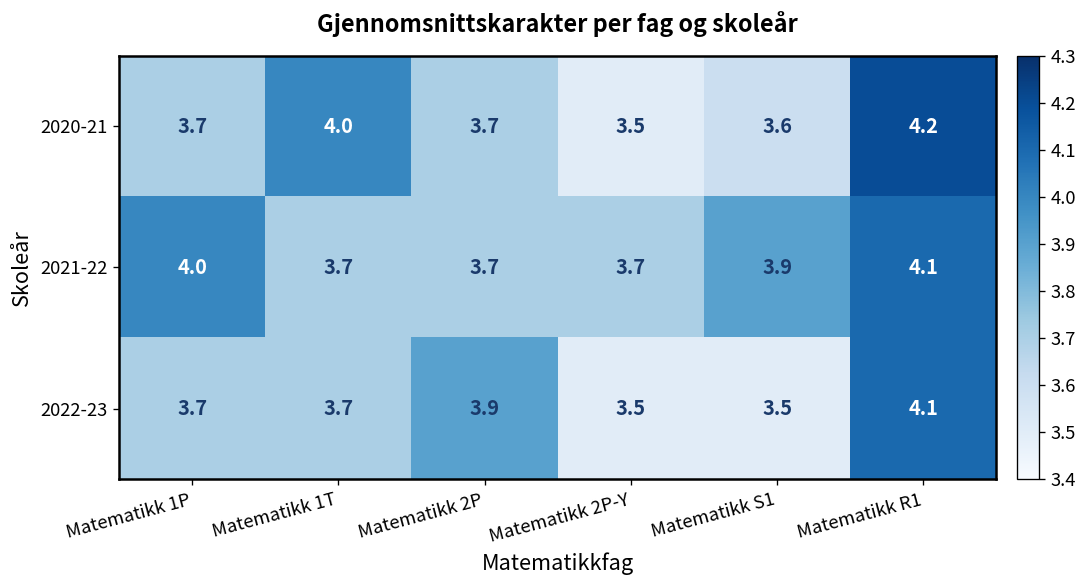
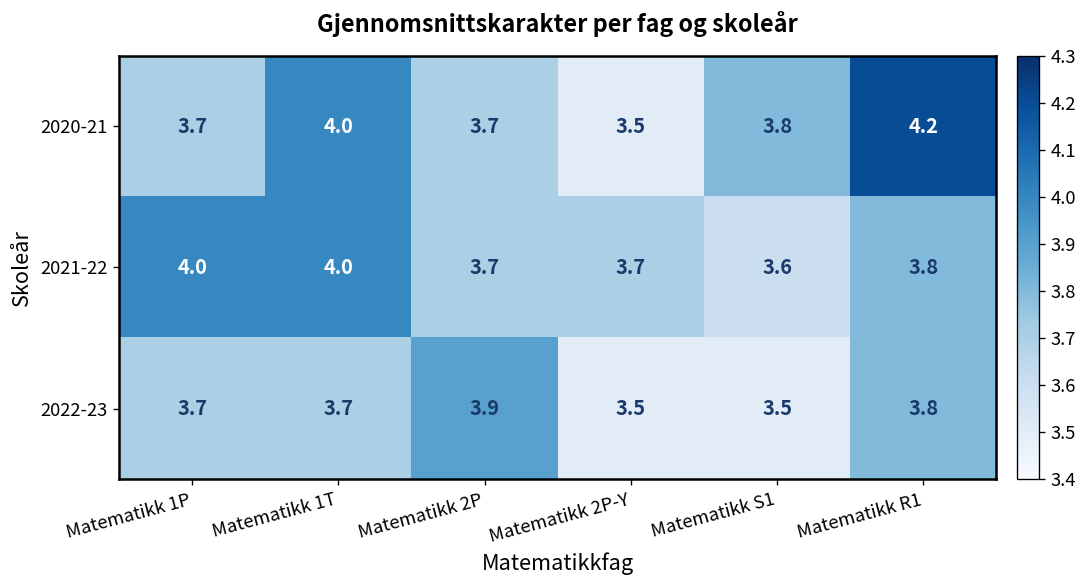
  {
    "2020-21": {
      "Matematikk 1P": 3.7,
      "Matematikk 1T": 4.0,
      "Matematikk 2P": 3.7,
      "Matematikk 2P-Y": 3.5,
-     "Matematikk S1": 3.6,
+     "Matematikk S1": 3.8,
      "Matematikk R1": 4.2
    },
    "2021-22": {
      "Matematikk 1P": 4.0,
-     "Matematikk 1T": 3.7,
+     "Matematikk 1T": 4.0,
      "Matematikk 2P": 3.7,
      "Matematikk 2P-Y": 3.7,
-     "Matematikk S1": 3.9,
-     "Matematikk R1": 4.1
+     "Matematikk S1": 3.6,
+     "Matematikk R1": 3.8
    },
    "2022-23": {
      "Matematikk 1P": 3.7,
      "Matematikk 1T": 3.7,
      "Matematikk 2P": 3.9,
      "Matematikk 2P-Y": 3.5,
      "Matematikk S1": 3.5,
-     "Matematikk R1": 4.1
+     "Matematikk R1": 3.8
    }
  }
